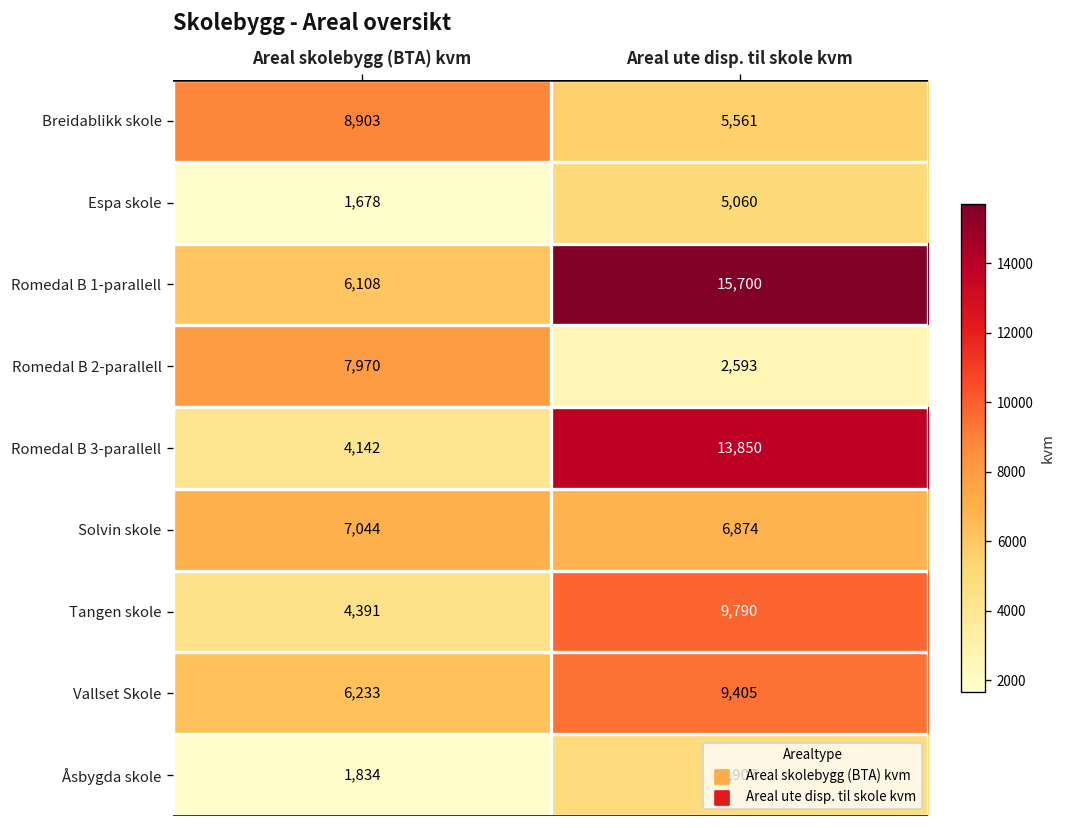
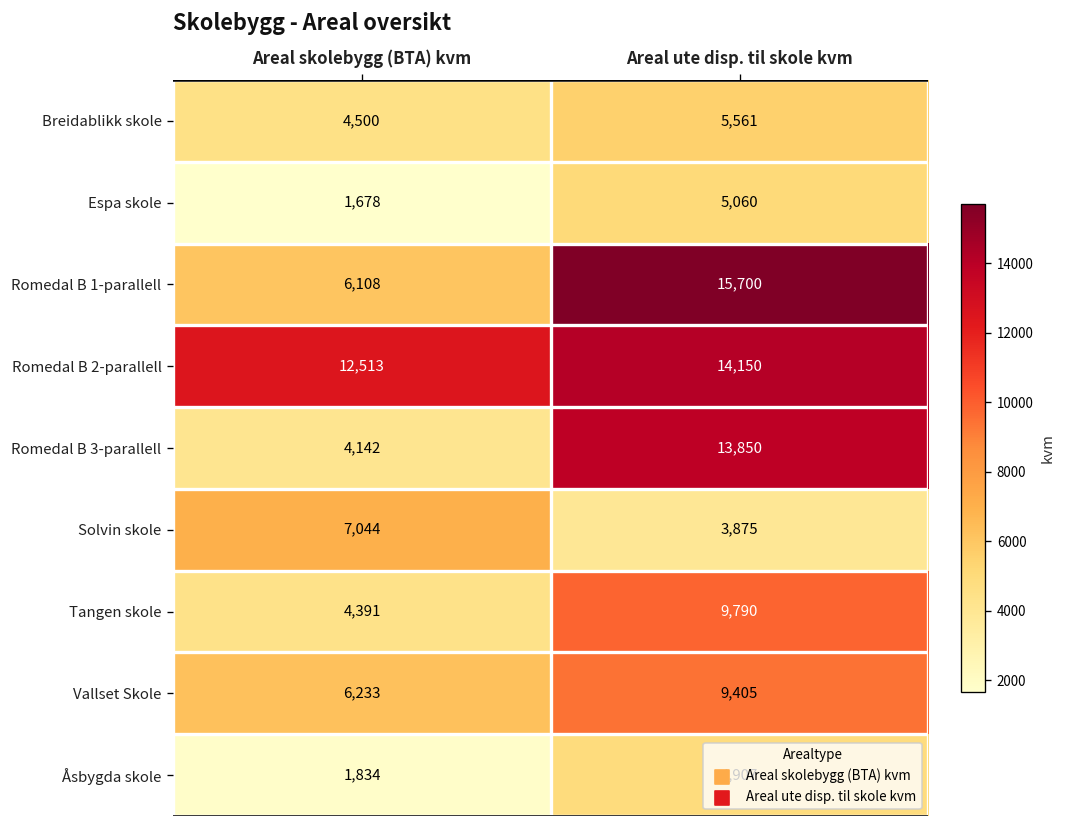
  {
    "Breidablikk skole": {
-     "Areal skolebygg (BTA) kvm": "8,903",
+     "Areal skolebygg (BTA) kvm": "4,500",
      "Areal ute disp. til skole kvm": "5,561"
    },
    "Espa skole": {
      "Areal skolebygg (BTA) kvm": "1,678",
      "Areal ute disp. til skole kvm": "5,060"
    },
    "Romedal B 1-parallell": {
      "Areal skolebygg (BTA) kvm": "6,108",
      "Areal ute disp. til skole kvm": "15,700"
    },
    "Romedal B 2-parallell": {
-     "Areal skolebygg (BTA) kvm": "7,970",
-     "Areal ute disp. til skole kvm": "2,593"
+     "Areal skolebygg (BTA) kvm": "12,513",
+     "Areal ute disp. til skole kvm": "14,150"
    },
    "Romedal B 3-parallell": {
      "Areal skolebygg (BTA) kvm": "4,142",
      "Areal ute disp. til skole kvm": "13,850"
    },
    "Solvin skole": {
      "Areal skolebygg (BTA) kvm": "7,044",
-     "Areal ute disp. til skole kvm": "6,874"
+     "Areal ute disp. til skole kvm": "3,875"
    },
    "Tangen skole": {
      "Areal skolebygg (BTA) kvm": "4,391",
      "Areal ute disp. til skole kvm": "9,790"
    },
    "Vallset Skole": {
      "Areal skolebygg (BTA) kvm": "6,233",
      "Areal ute disp. til skole kvm": "9,405"
    },
    "Åsbygda skole": {
      "Areal skolebygg (BTA) kvm": "1,834"
    }
  }
